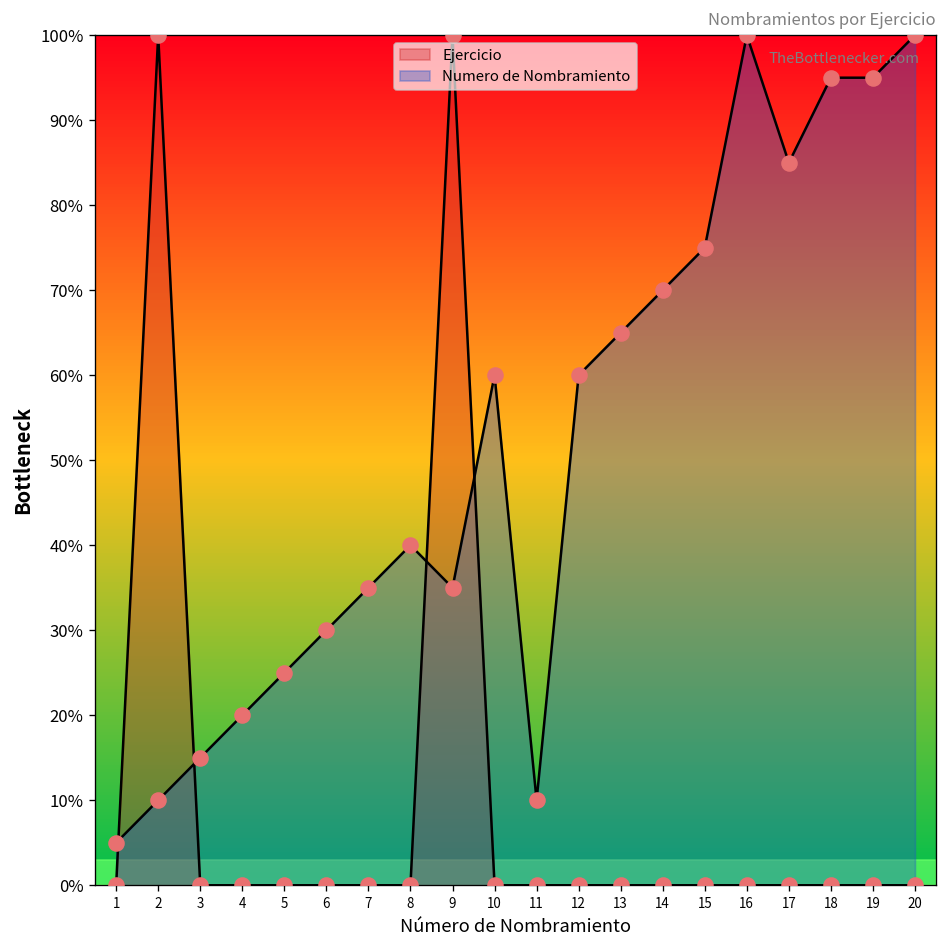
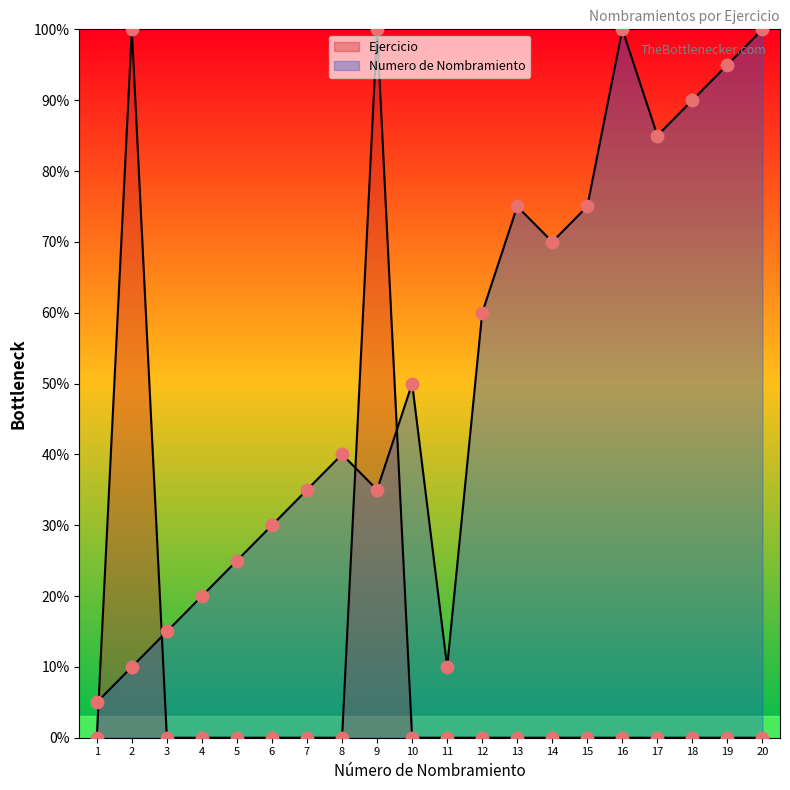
  {
    "Ejercicio": {
      "2": "100%",
      "9": "100%"
    },
    "Numero de Nombramiento": {
      "1": "5%",
      "2": "10%",
      "3": "15%",
      "4": "20%",
      "5": "25%",
      "6": "30%",
      "7": "35%",
      "8": "40%",
      "9": "35%",
-     "10": "60%",
+     "10": "50%",
      "11": "10%",
      "12": "60%",
-     "13": "65%",
+     "13": "75%",
      "14": "70%",
      "15": "75%",
      "16": "100%",
      "17": "85%",
-     "18": "95%",
+     "18": "90%",
      "19": "95%",
      "20": "100%"
    }
  }
